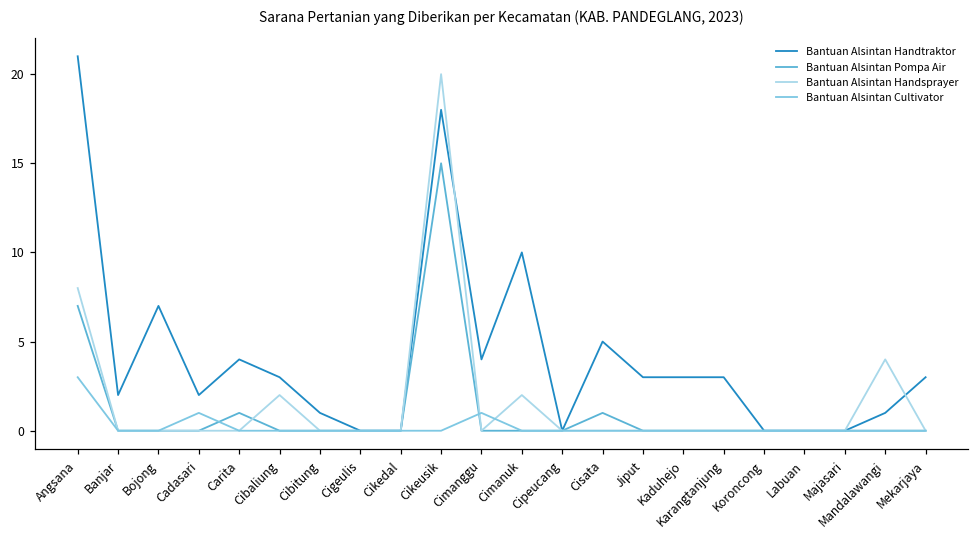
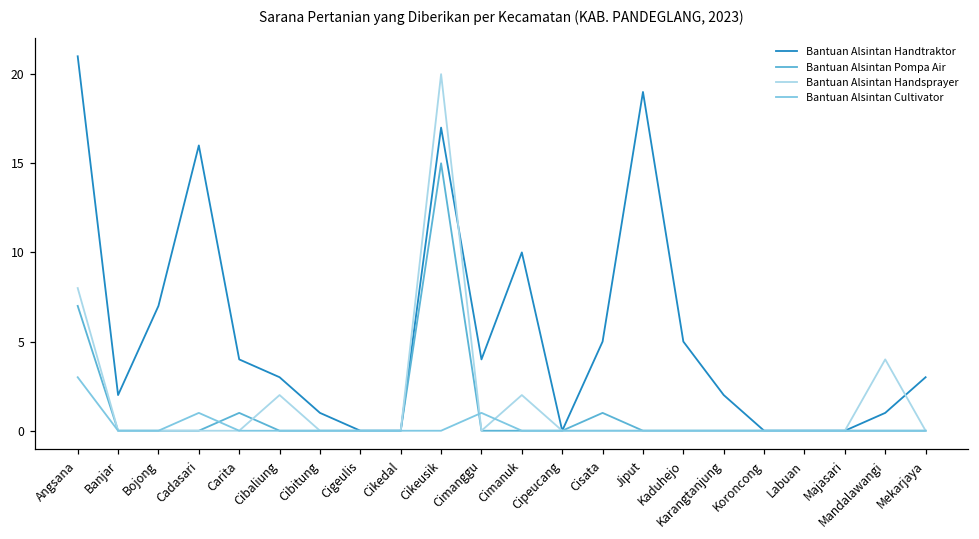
  {
    "Bantuan Alsintan Handtraktor": {
      "Angsana": 21,
      "Banjar": 2,
      "Bojong": 7,
-     "Cadasari": 2,
+     "Cadasari": 16,
      "Carita": 4,
      "Cibaliung": 3,
      "Cibitung": 1,
-     "Cikeusik": 18,
+     "Cikeusik": 17,
      "Cimanggu": 4,
      "Cimanuk": 10,
      "Cisata": 5,
-     "Jiput": 3,
-     "Kaduhejo": 3,
-     "Karangtanjung": 3,
+     "Jiput": 19,
+     "Kaduhejo": 5,
+     "Karangtanjung": 2,
      "Mandalawangi": 1,
      "Mekarjaya": 3
    }
  }
